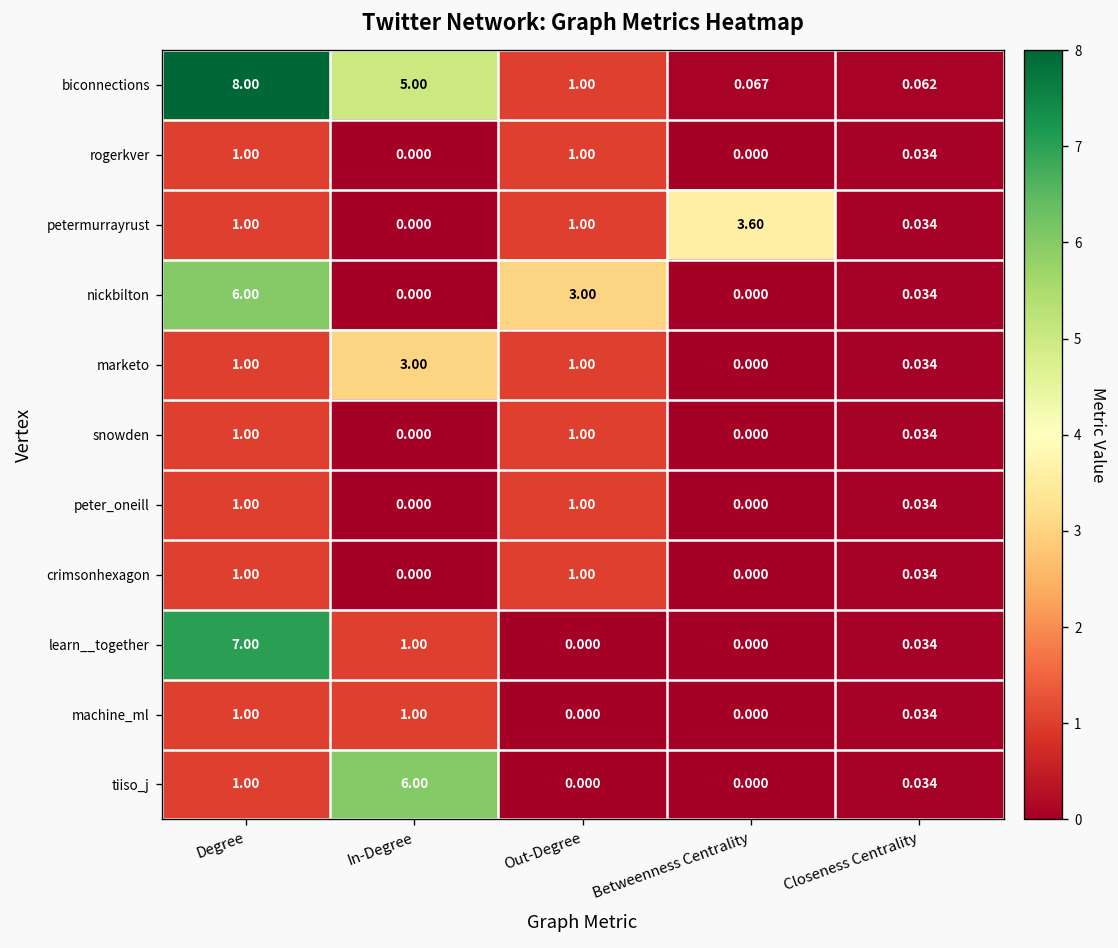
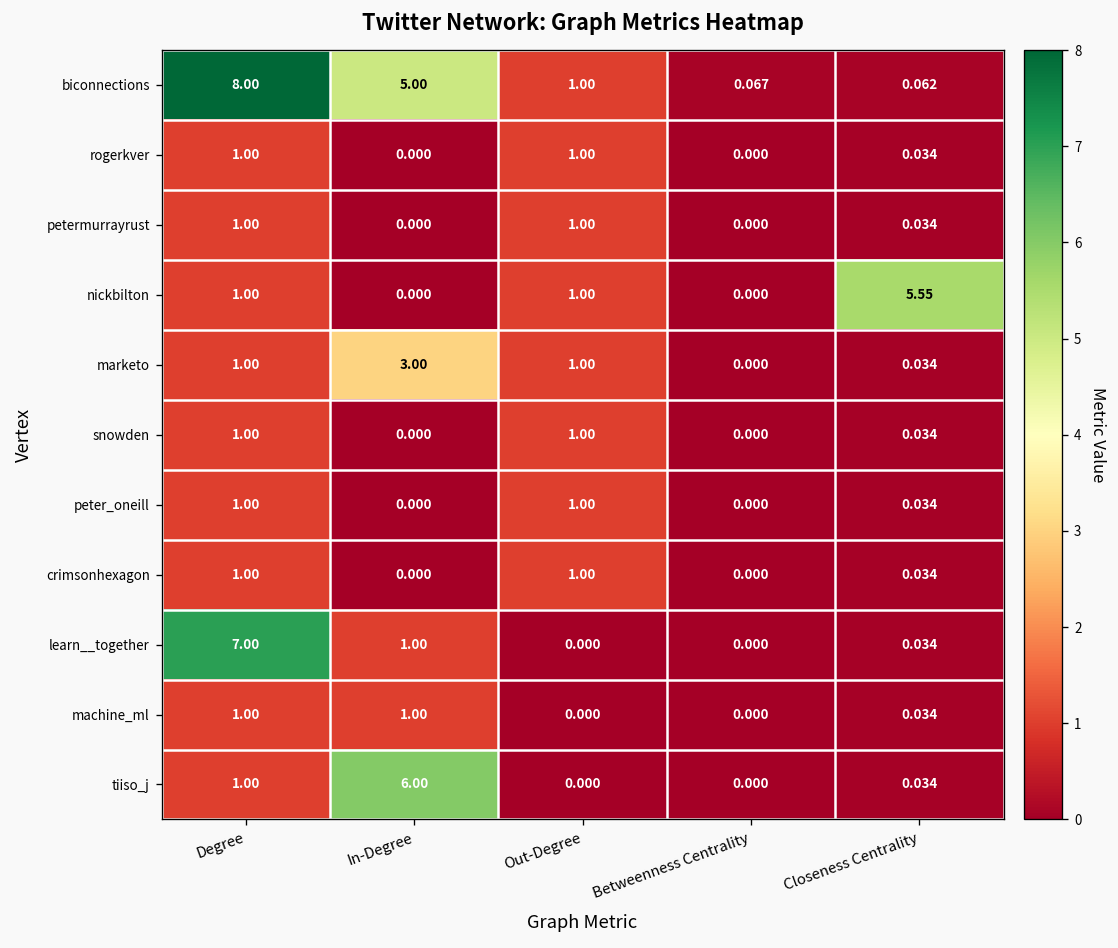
  {
    "biconnections": {
      "Degree": 8.00,
      "In-Degree": 5.00,
      "Out-Degree": 1.00,
      "Betweenness Centrality": 0.067,
      "Closeness Centrality": 0.062
    },
    "rogerkver": {
      "Degree": 1.00,
      "In-Degree": 0.000,
      "Out-Degree": 1.00,
      "Betweenness Centrality": 0.000,
      "Closeness Centrality": 0.034
    },
    "petermurrayrust": {
      "Degree": 1.00,
      "In-Degree": 0.000,
      "Out-Degree": 1.00,
-     "Betweenness Centrality": 3.60,
+     "Betweenness Centrality": 0.000,
      "Closeness Centrality": 0.034
    },
    "nickbilton": {
-     "Degree": 6.00,
+     "Degree": 1.00,
      "In-Degree": 0.000,
-     "Out-Degree": 3.00,
+     "Out-Degree": 1.00,
      "Betweenness Centrality": 0.000,
-     "Closeness Centrality": 0.034
+     "Closeness Centrality": 5.55
    },
    "marketo": {
      "Degree": 1.00,
      "In-Degree": 3.00,
      "Out-Degree": 1.00,
      "Betweenness Centrality": 0.000,
      "Closeness Centrality": 0.034
    },
    "snowden": {
      "Degree": 1.00,
      "In-Degree": 0.000,
      "Out-Degree": 1.00,
      "Betweenness Centrality": 0.000,
      "Closeness Centrality": 0.034
    },
    "peter_oneill": {
      "Degree": 1.00,
      "In-Degree": 0.000,
      "Out-Degree": 1.00,
      "Betweenness Centrality": 0.000,
      "Closeness Centrality": 0.034
    },
    "crimsonhexagon": {
      "Degree": 1.00,
      "In-Degree": 0.000,
      "Out-Degree": 1.00,
      "Betweenness Centrality": 0.000,
      "Closeness Centrality": 0.034
    },
    "learn__together": {
      "Degree": 7.00,
      "In-Degree": 1.00,
      "Out-Degree": 0.000,
      "Betweenness Centrality": 0.000,
      "Closeness Centrality": 0.034
    },
    "machine_ml": {
      "Degree": 1.00,
      "In-Degree": 1.00,
      "Out-Degree": 0.000,
      "Betweenness Centrality": 0.000,
      "Closeness Centrality": 0.034
    },
    "tiiso_j": {
      "Degree": 1.00,
      "In-Degree": 6.00,
      "Out-Degree": 0.000,
      "Betweenness Centrality": 0.000,
      "Closeness Centrality": 0.034
    }
  }
